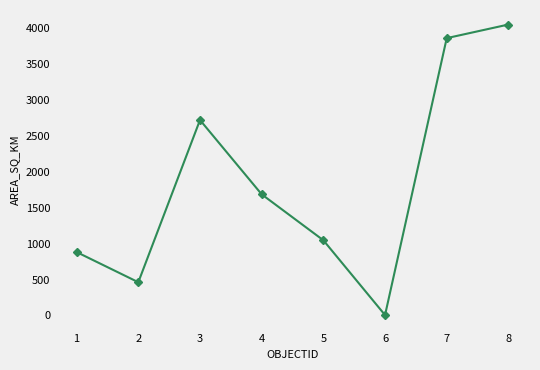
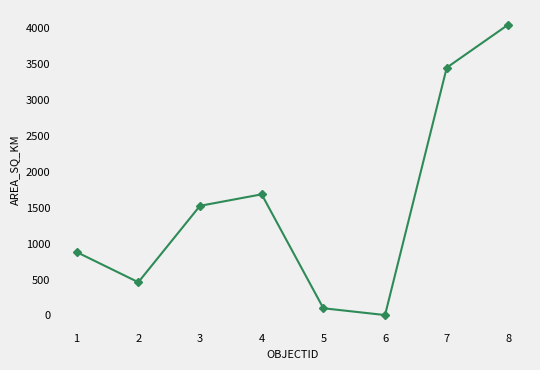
  {
    "1": 900,
    "2": 500,
-   "3": 2700,
+   "3": 1500,
    "4": 1700,
-   "5": 1000,
+   "5": 100,
    "6": 0,
-   "7": 3900,
+   "7": 3400,
    "8": 4000
  }
